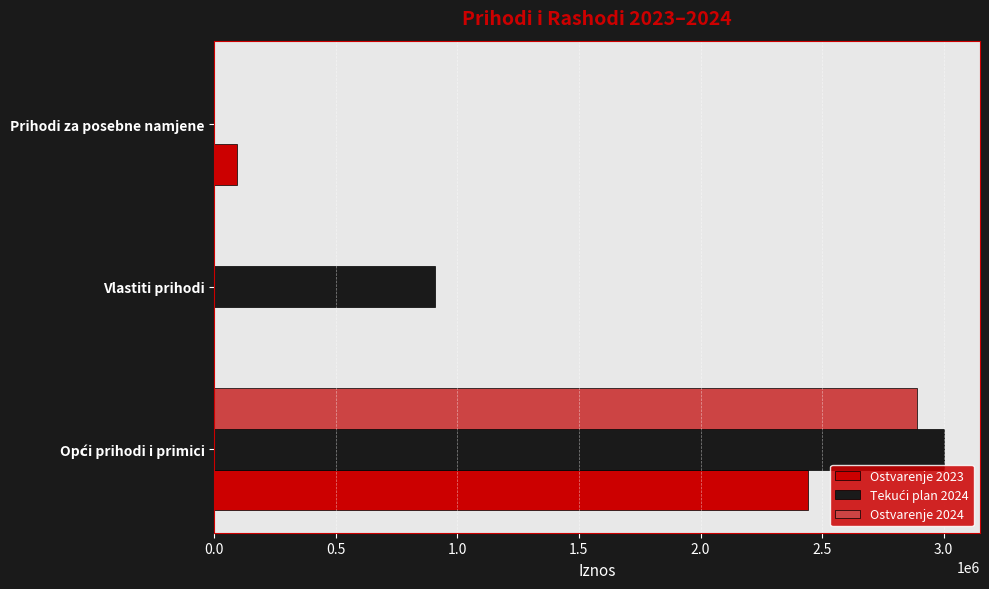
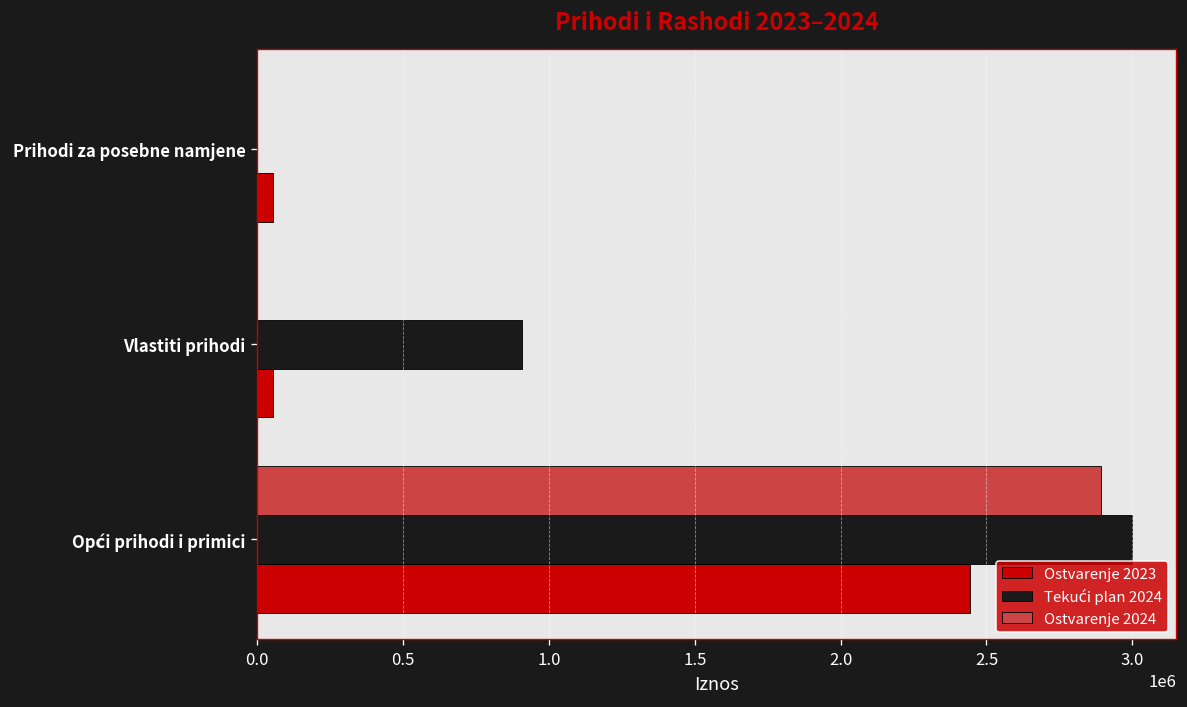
  {
    "Ostvarenje 2023": {
-     "Prihodi za posebne namjene": 100000,
-     "Vlastiti prihodi": 0,
+     "Prihodi za posebne namjene": 50000,
+     "Vlastiti prihodi": 50000,
      "Opći prihodi i primici": 2440000
    },
    "Tekući plan 2024": {
      "Prihodi za posebne namjene": 0,
      "Vlastiti prihodi": 910000,
      "Opći prihodi i primici": 3000000
    },
    "Ostvarenje 2024": {
      "Prihodi za posebne namjene": 0,
      "Opći prihodi i primici": 2890000
    }
  }
